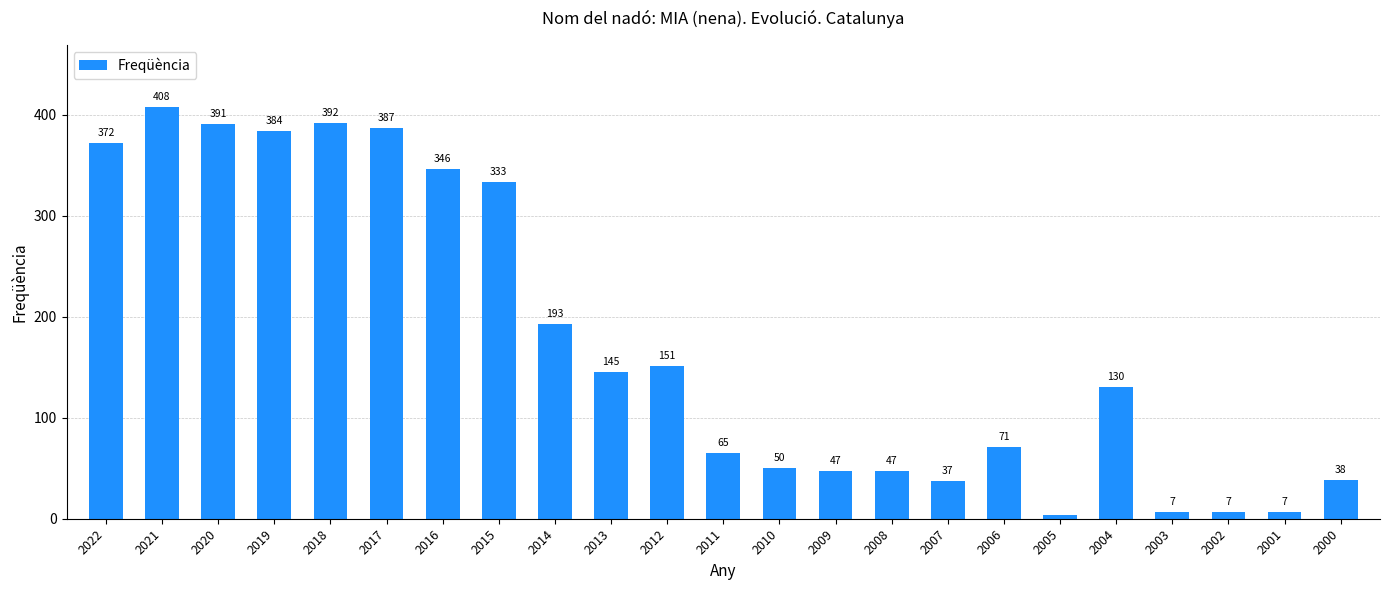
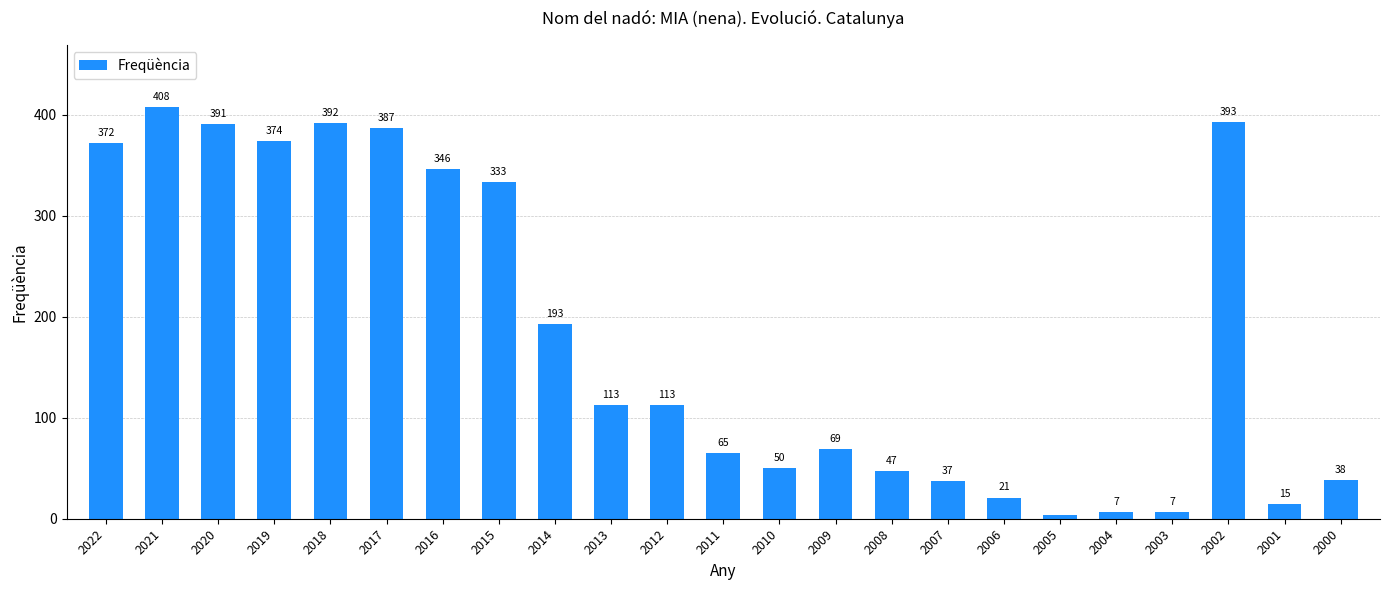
  {
    "2022": 372,
    "2021": 408,
    "2020": 391,
-   "2019": 384,
+   "2019": 374,
    "2018": 392,
    "2017": 387,
    "2016": 346,
    "2015": 333,
    "2014": 193,
-   "2013": 145,
-   "2012": 151,
+   "2013": 113,
+   "2012": 113,
    "2011": 65,
    "2010": 50,
-   "2009": 47,
+   "2009": 69,
    "2008": 47,
    "2007": 37,
-   "2006": 71,
-   "2004": 130,
+   "2006": 21,
+   "2004": 7,
    "2003": 7,
-   "2002": 7,
-   "2001": 7,
+   "2002": 393,
+   "2001": 15,
    "2000": 38
  }
